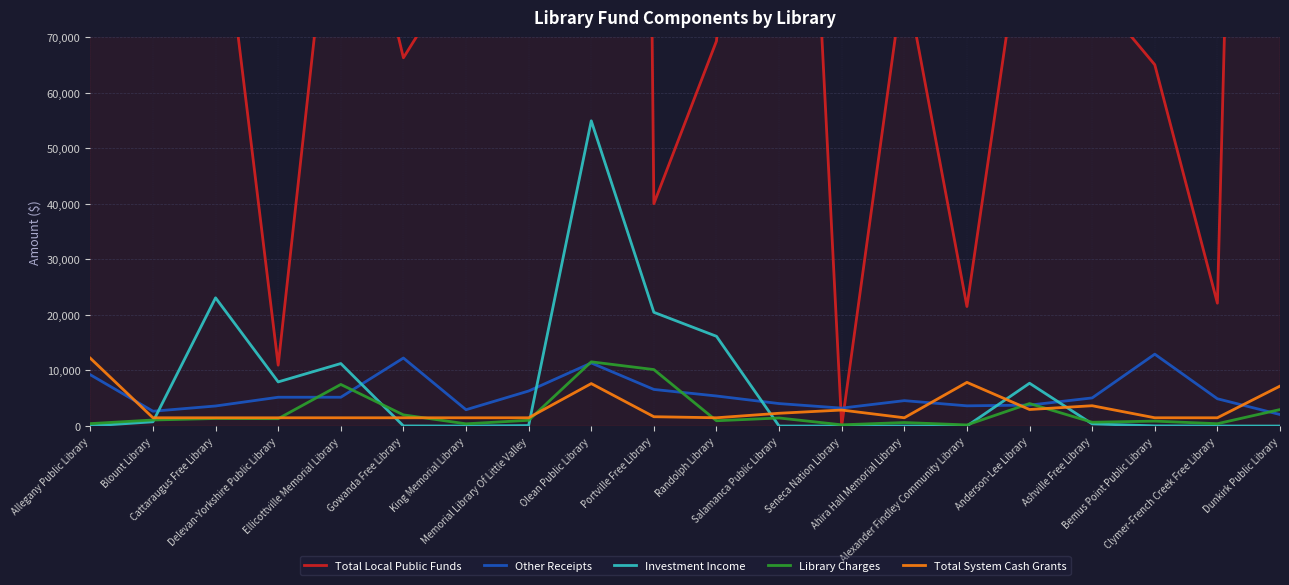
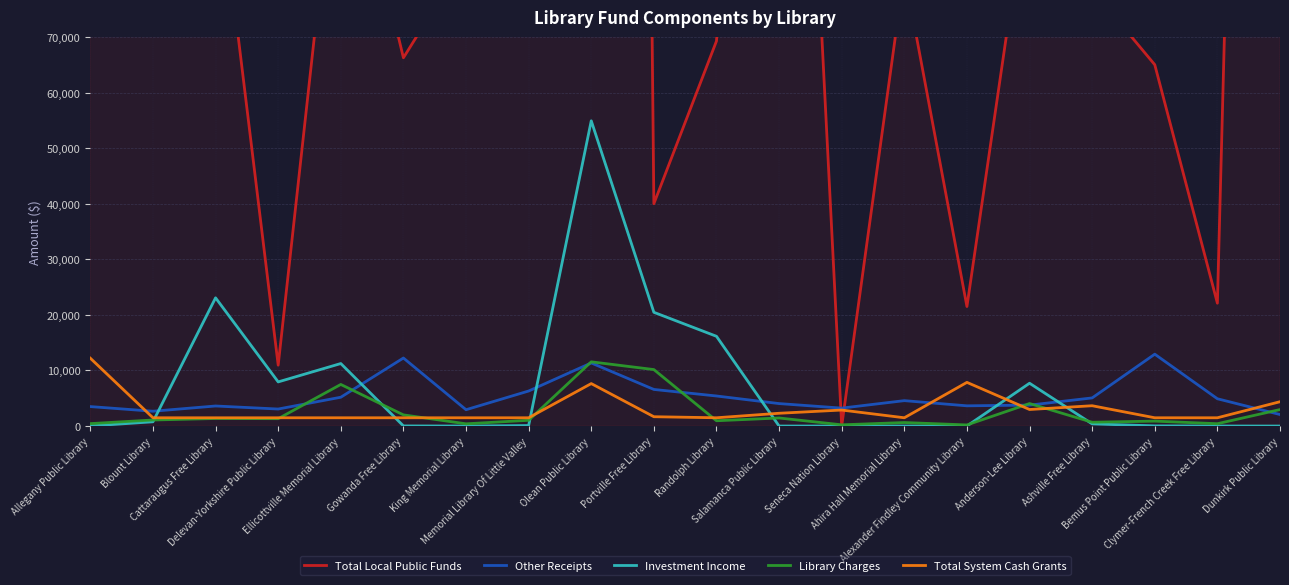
  {
    "Total Local Public Funds": {
      "Delevan-Yorkshire Public Library": "11,000",
      "Gowanda Free Library": "66,000",
      "Portville Free Library": "40,000",
      "Randolph Library": "69,000",
      "Alexander Findley Community Library": "22,000",
      "Bemus Point Public Library": "65,000",
      "Clymer-French Creek Free Library": "22,000"
    },
    "Other Receipts": {
-     "Allegany Public Library": "9,000",
+     "Allegany Public Library": "4,000",
      "Blount Library": "3,000",
      "Cattaraugus Free Library": "4,000",
-     "Delevan-Yorkshire Public Library": "5,000",
+     "Delevan-Yorkshire Public Library": "3,000",
      "Ellicottville Memorial Library": "5,000",
      "Gowanda Free Library": "12,000",
      "King Memorial Library": "3,000",
      "Memorial Library Of Little Valley": "6,000",
      "Portville Free Library": "7,000",
      "Randolph Library": "5,000",
      "Salamanca Public Library": "4,000",
      "Ahira Hall Memorial Library": "5,000",
      "Alexander Findley Community Library": "4,000",
      "Ashville Free Library": "5,000",
      "Bemus Point Public Library": "13,000",
      "Clymer-French Creek Free Library": "5,000",
      "Dunkirk Public Library": "2,000"
    },
    "Investment Income": {
      "Cattaraugus Free Library": "23,000",
      "Delevan-Yorkshire Public Library": "8,000",
      "Ellicottville Memorial Library": "11,000",
      "Gowanda Free Library": "0",
      "Memorial Library Of Little Valley": "0",
      "Olean Public Library": "55,000",
      "Portville Free Library": "20,000",
      "Randolph Library": "16,000",
      "Salamanca Public Library": "0",
      "Ahira Hall Memorial Library": "0",
      "Anderson-Lee Library": "8,000",
      "Bemus Point Public Library": "0",
      "Dunkirk Public Library": "0"
    },
    "Library Charges": {
      "Ellicottville Memorial Library": "7,000",
      "Gowanda Free Library": "2,000",
      "Memorial Library Of Little Valley": "1,000",
      "Portville Free Library": "10,000",
      "Randolph Library": "1,000",
      "Salamanca Public Library": "1,000",
      "Ahira Hall Memorial Library": "1,000",
      "Bemus Point Public Library": "1,000",
      "Dunkirk Public Library": "3,000"
    },
    "Total System Cash Grants": {
      "Allegany Public Library": "12,000",
      "Ellicottville Memorial Library": "1,000",
      "Gowanda Free Library": "1,000",
      "King Memorial Library": "1,000",
      "Memorial Library Of Little Valley": "1,000",
      "Olean Public Library": "8,000",
      "Portville Free Library": "2,000",
      "Randolph Library": "1,000",
      "Salamanca Public Library": "2,000",
      "Ahira Hall Memorial Library": "1,000",
      "Alexander Findley Community Library": "8,000",
      "Anderson-Lee Library": "3,000",
      "Ashville Free Library": "4,000",
      "Bemus Point Public Library": "1,000",
      "Clymer-French Creek Free Library": "1,000",
-     "Dunkirk Public Library": "7,000"
+     "Dunkirk Public Library": "4,000"
    }
  }
